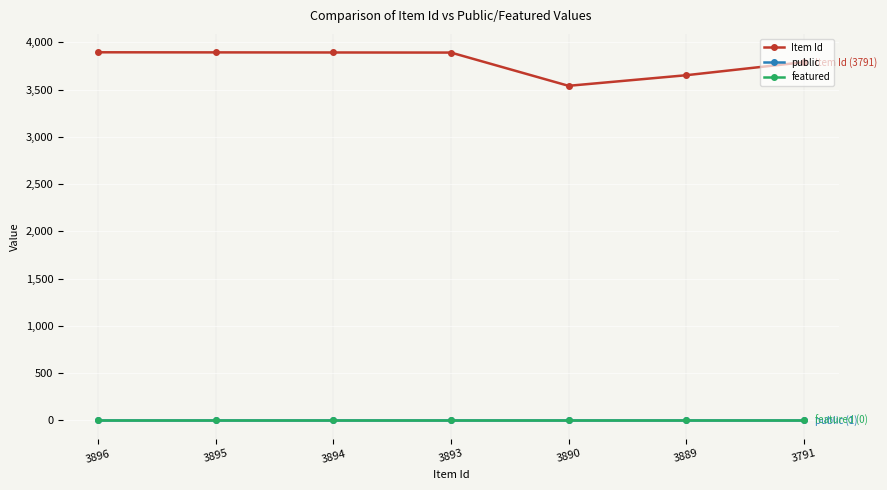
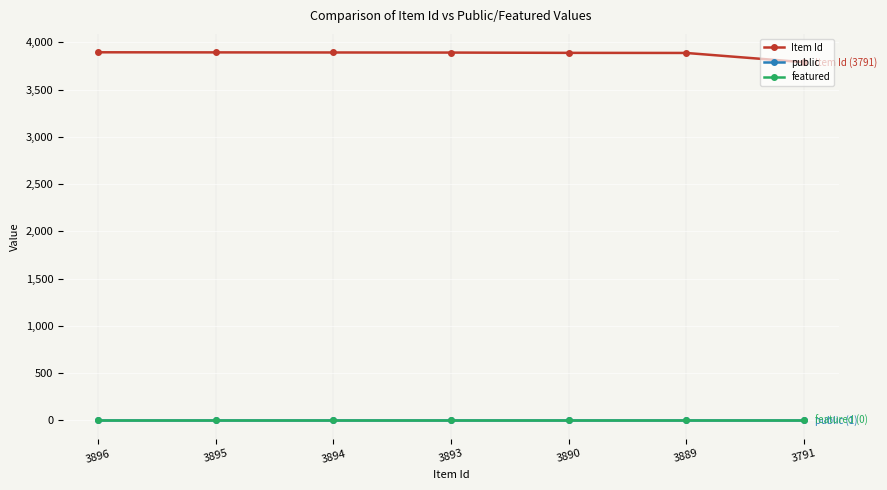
  {
    "Item Id": {
      "3896": "3,900",
      "3895": "3,900",
      "3894": "3,900",
      "3893": "3,900",
-     "3890": "3,500",
-     "3889": "3,700"
+     "3890": "3,900",
+     "3889": "3,900"
    },
    "featured": {
      "3896": "0",
      "3895": "0",
      "3894": "0",
      "3893": "0",
      "3890": "0",
      "3889": "0"
    }
  }
